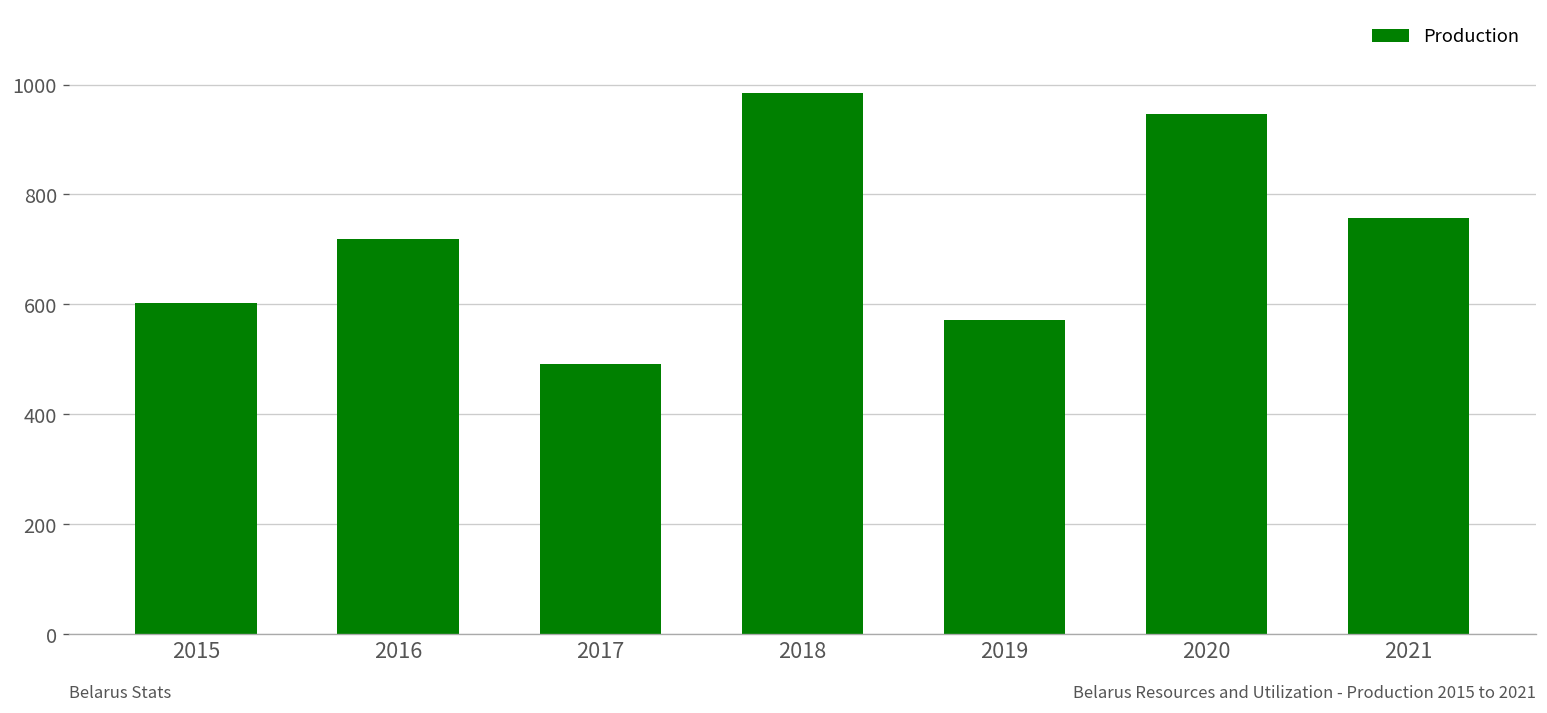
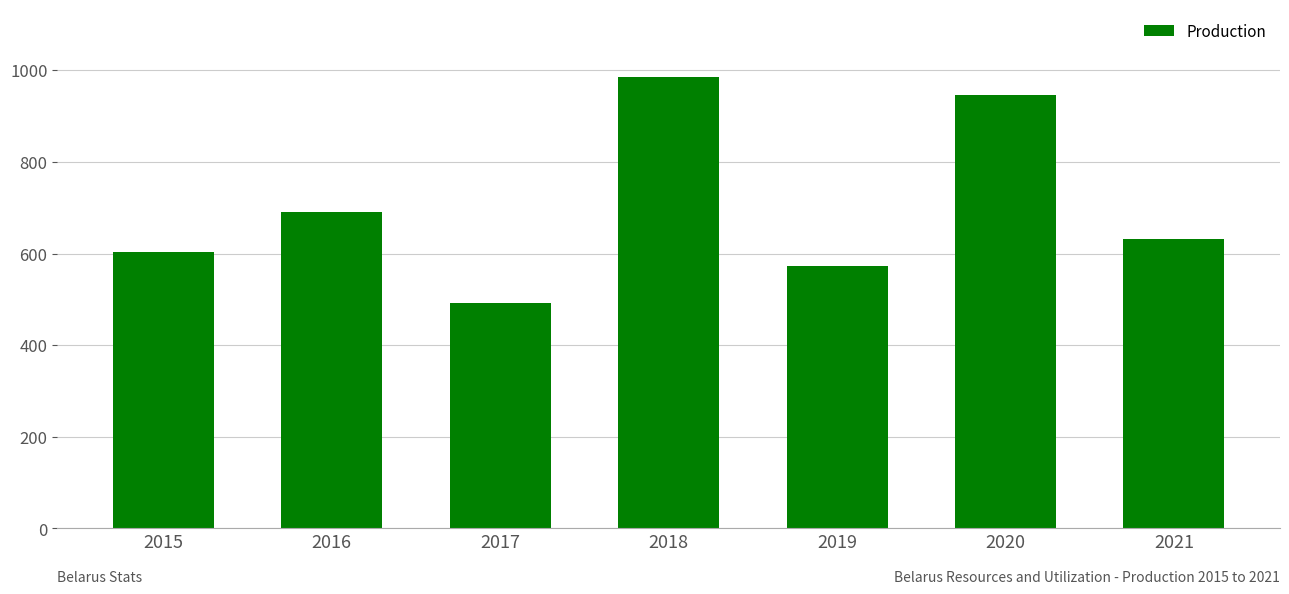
  {
    "2015": 600,
-   "2016": 720,
+   "2016": 690,
    "2017": 490,
    "2018": 990,
    "2019": 570,
    "2020": 950,
-   "2021": 760
+   "2021": 630
  }
